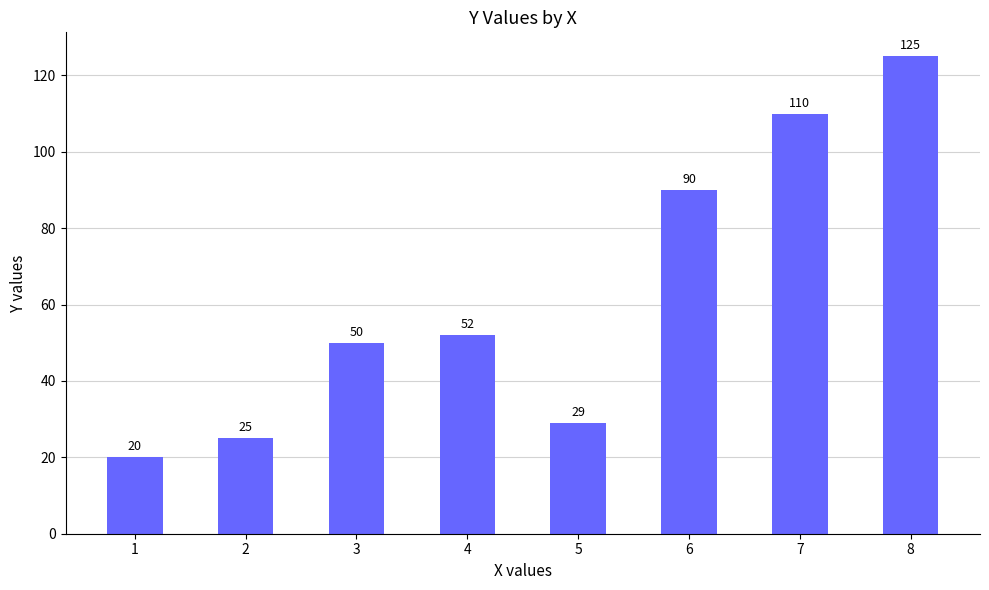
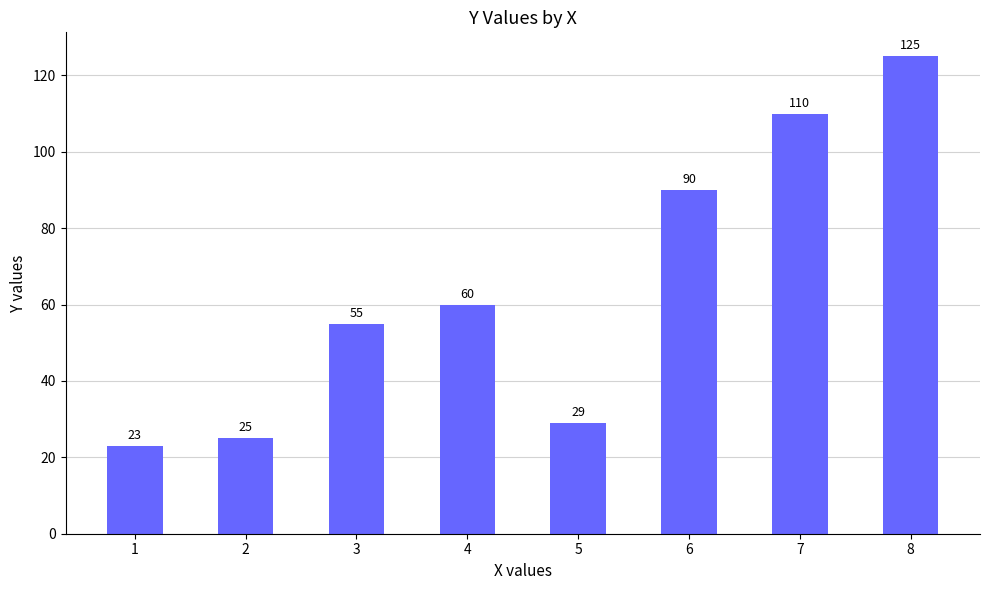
  {
-   "1": 20,
+   "1": 23,
    "2": 25,
-   "3": 50,
-   "4": 52,
+   "3": 55,
+   "4": 60,
    "5": 29,
    "6": 90,
    "7": 110,
    "8": 125
  }
